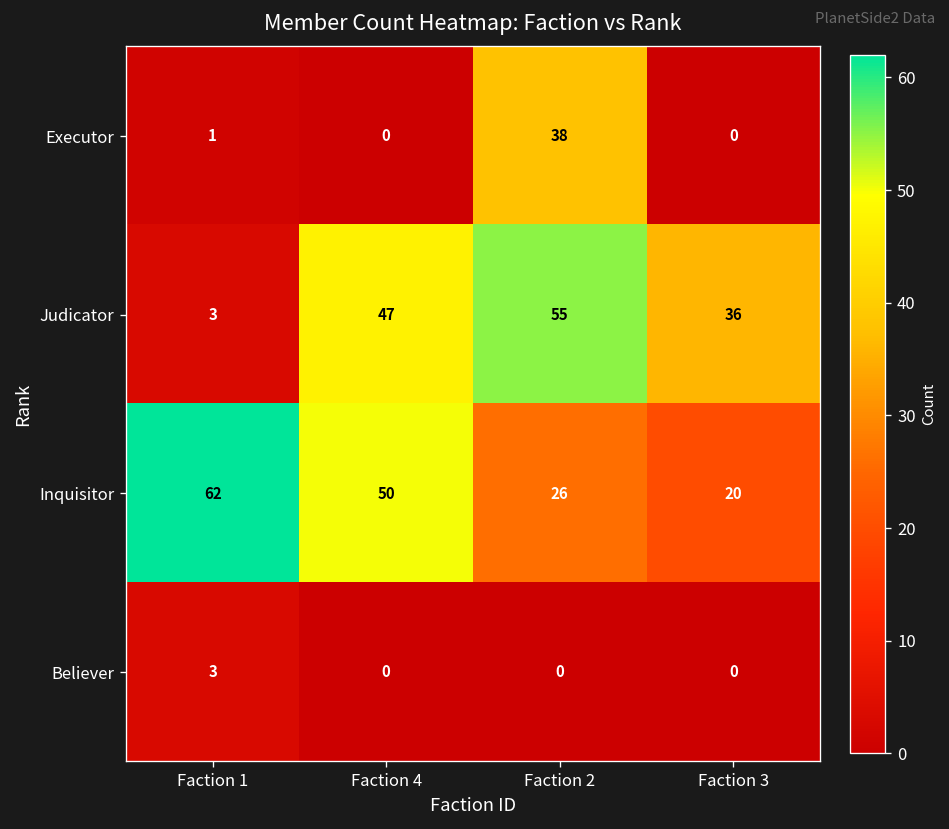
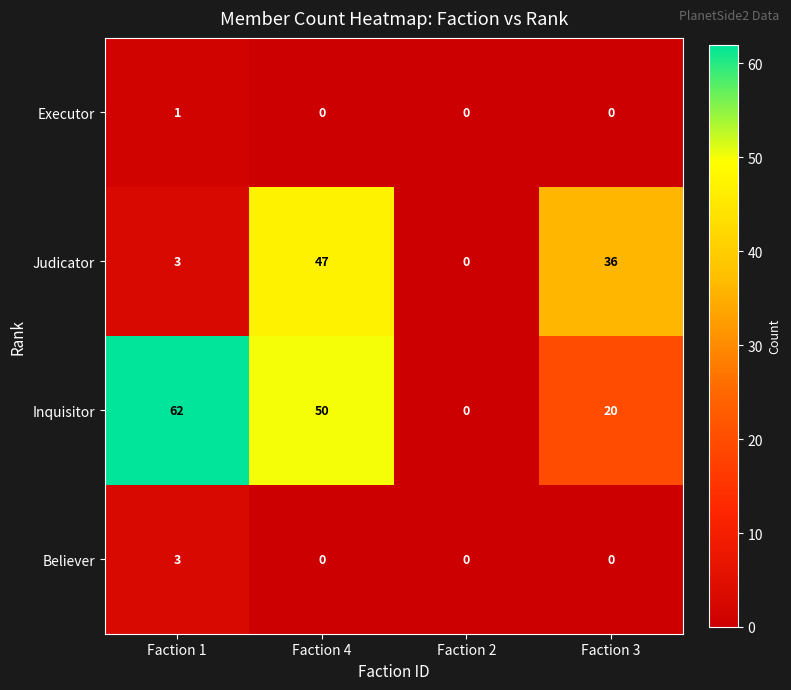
  {
    "Executor": {
      "Faction 1": 1,
      "Faction 4": 0,
-     "Faction 2": 38,
+     "Faction 2": 0,
      "Faction 3": 0
    },
    "Judicator": {
      "Faction 1": 3,
      "Faction 4": 47,
-     "Faction 2": 55,
+     "Faction 2": 0,
      "Faction 3": 36
    },
    "Inquisitor": {
      "Faction 1": 62,
      "Faction 4": 50,
-     "Faction 2": 26,
+     "Faction 2": 0,
      "Faction 3": 20
    },
    "Believer": {
      "Faction 1": 3,
      "Faction 4": 0,
      "Faction 2": 0,
      "Faction 3": 0
    }
  }
